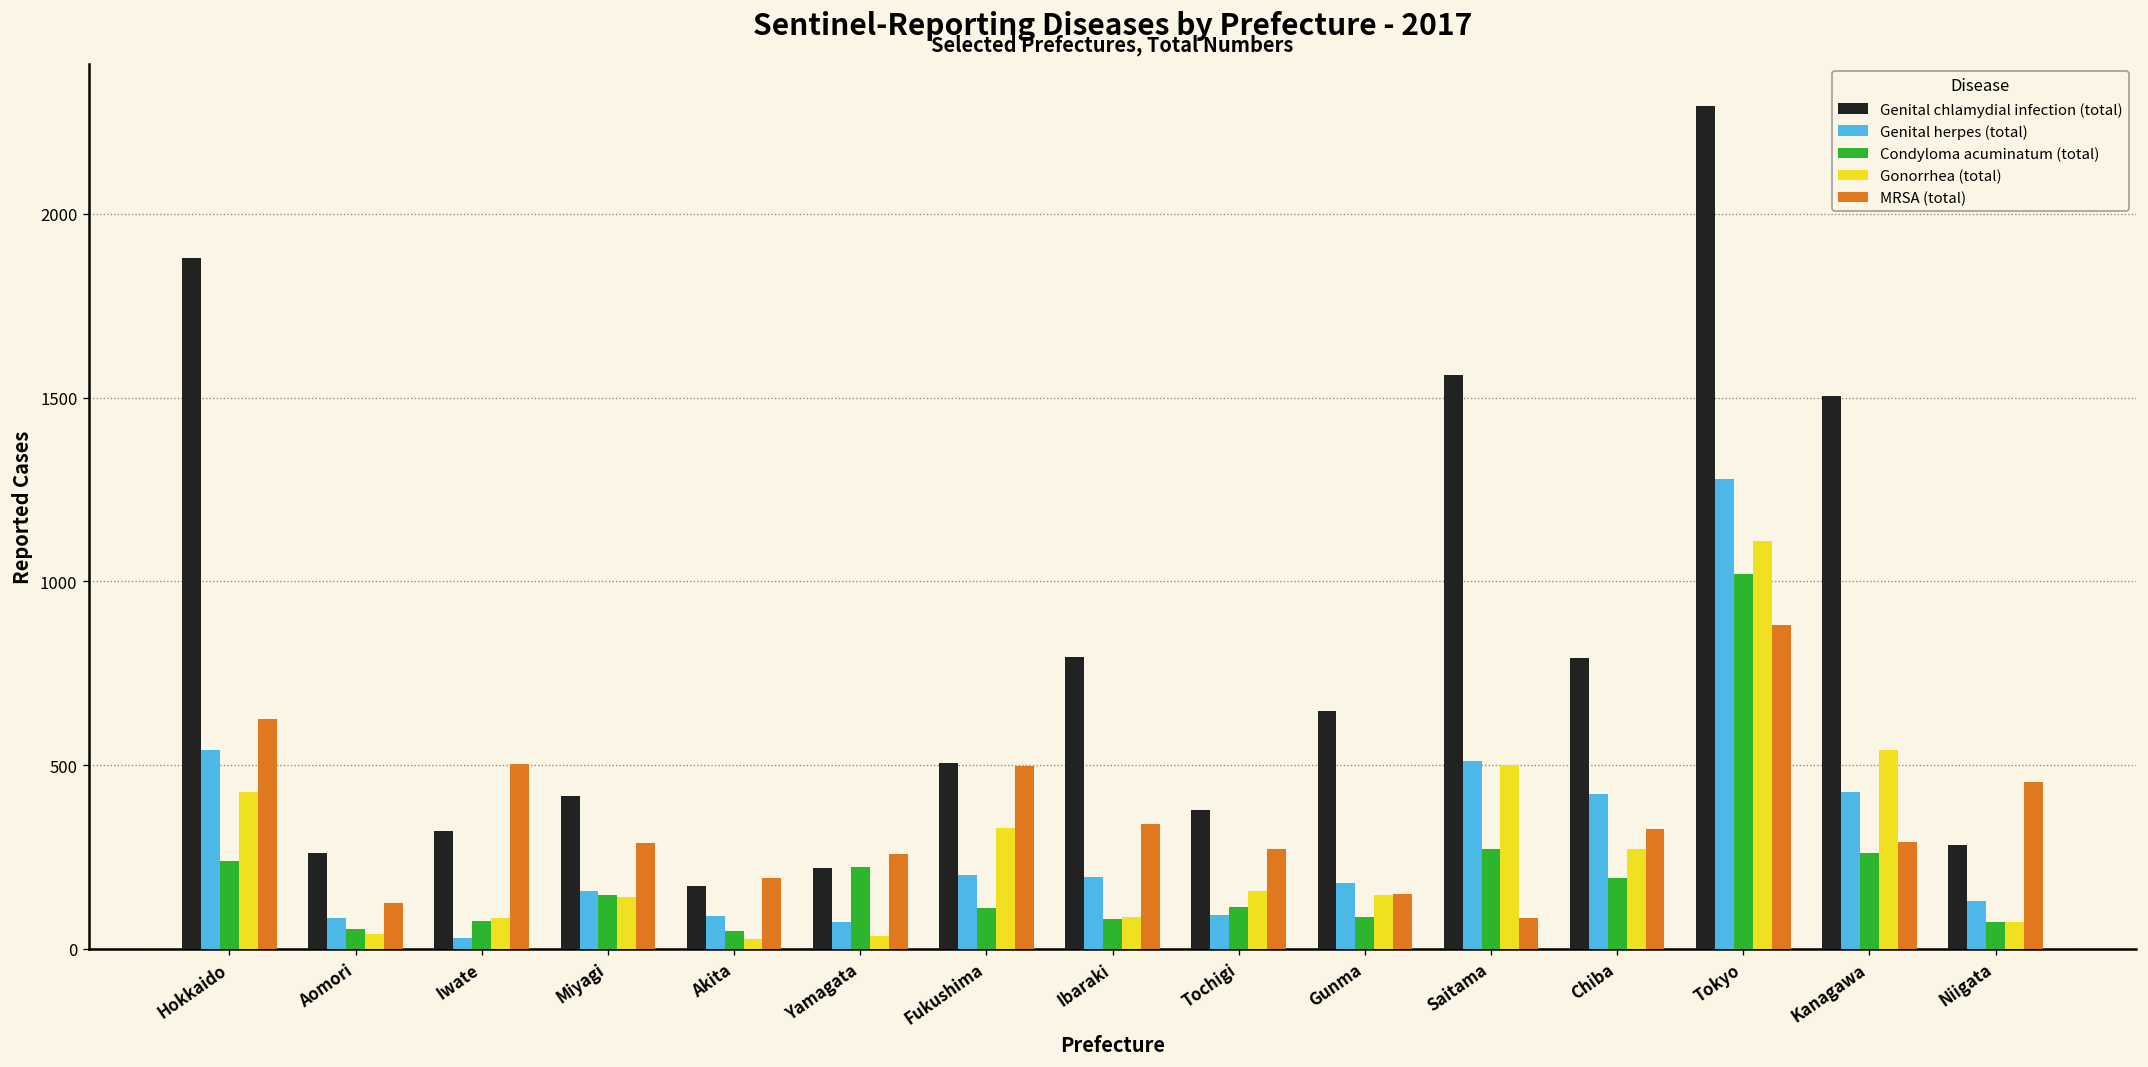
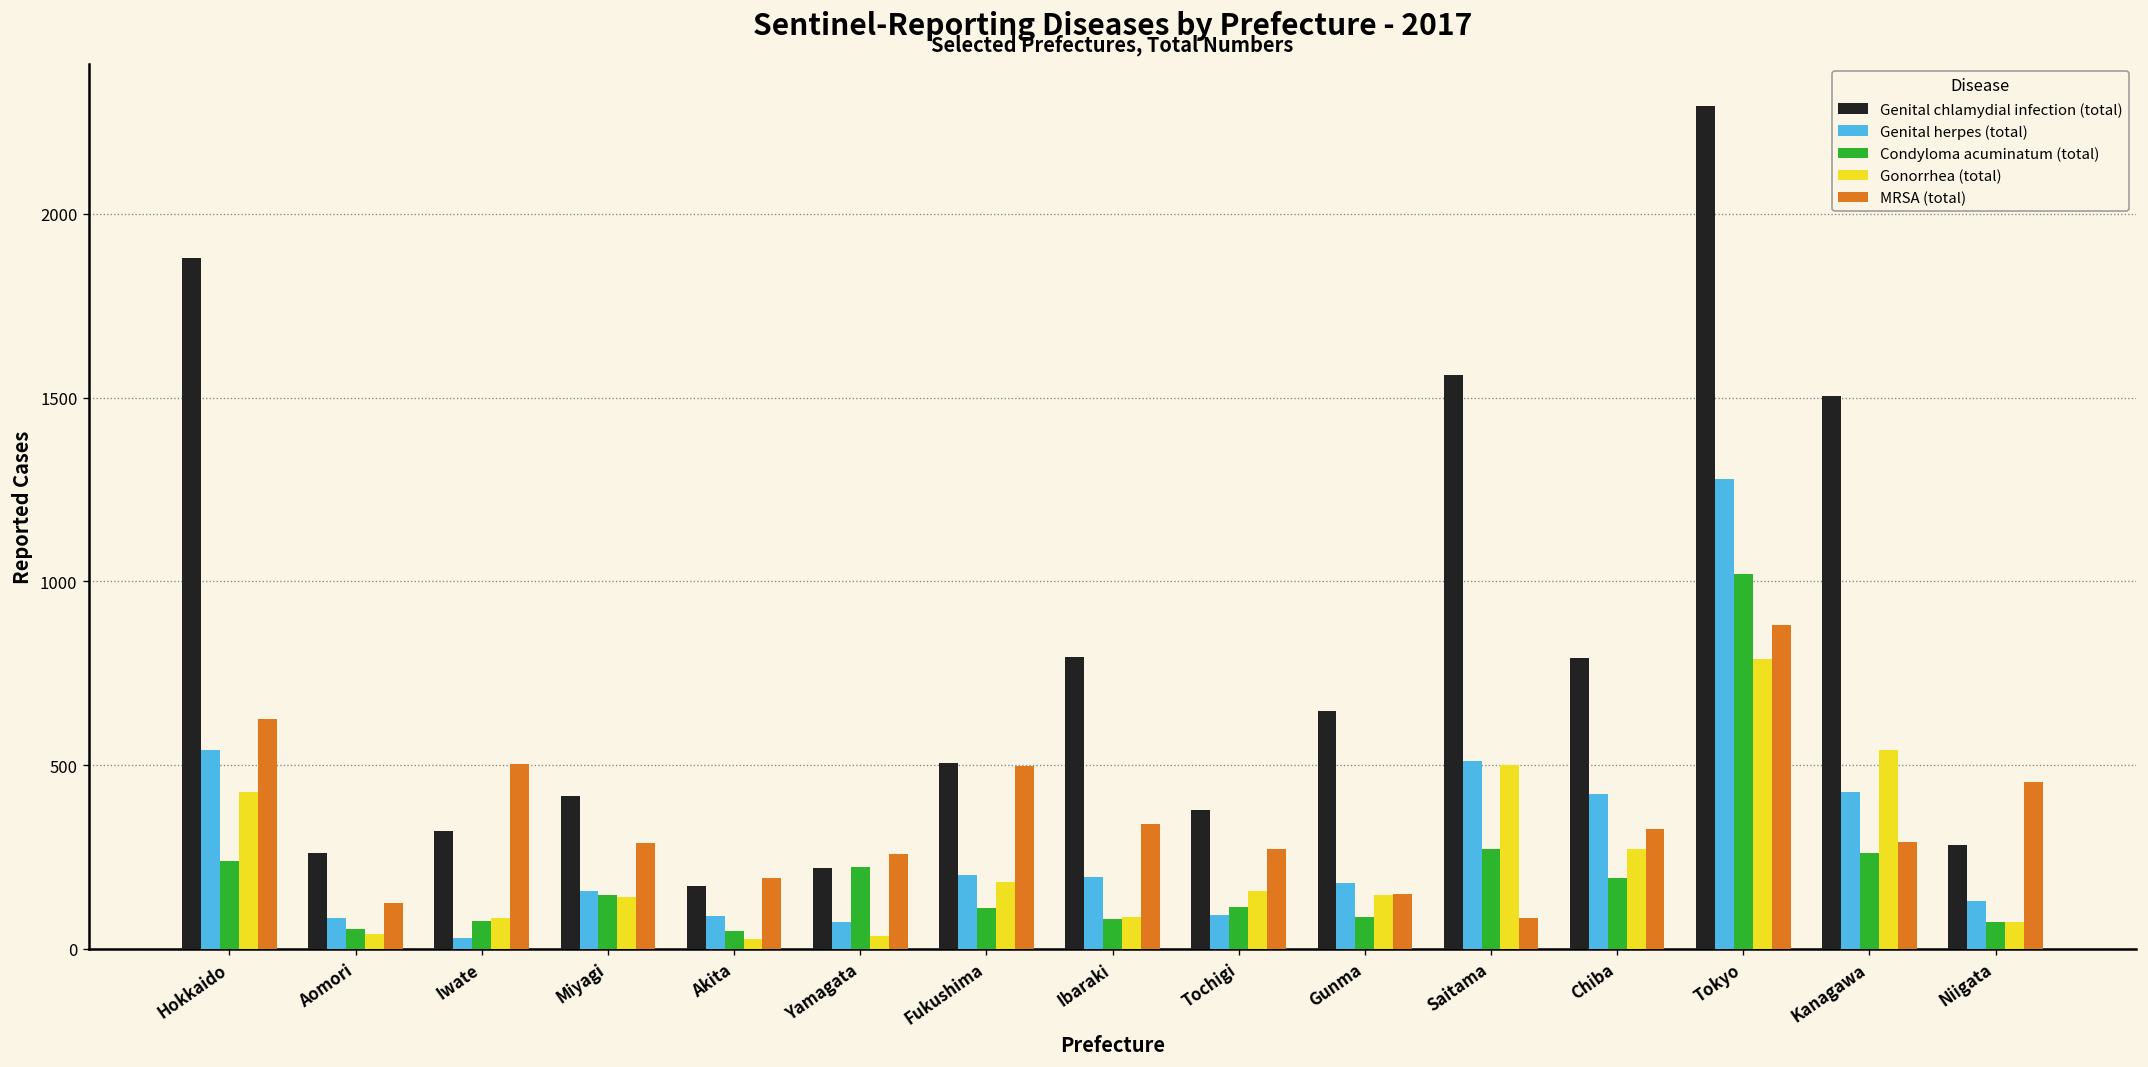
  {
    "Genital chlamydial infection (total)": {
      "Hokkaido": 1880,
      "Aomori": 260,
      "Iwate": 320,
      "Miyagi": 420,
      "Akita": 170,
      "Yamagata": 220,
      "Fukushima": 510,
      "Ibaraki": 800,
      "Tochigi": 380,
      "Gunma": 650,
      "Saitama": 1560,
      "Chiba": 790,
      "Tokyo": 2290,
      "Kanagawa": 1510,
      "Niigata": 280
    },
    "Genital herpes (total)": {
      "Hokkaido": 540,
      "Aomori": 80,
      "Iwate": 30,
      "Miyagi": 160,
      "Akita": 90,
      "Yamagata": 70,
      "Fukushima": 200,
      "Ibaraki": 200,
      "Tochigi": 90,
      "Gunma": 180,
      "Saitama": 510,
      "Chiba": 420,
      "Tokyo": 1280,
      "Kanagawa": 430,
      "Niigata": 130
    },
    "Condyloma acuminatum (total)": {
      "Hokkaido": 240,
      "Aomori": 60,
      "Iwate": 80,
      "Miyagi": 150,
      "Akita": 50,
      "Yamagata": 220,
      "Fukushima": 110,
      "Ibaraki": 80,
      "Tochigi": 110,
      "Gunma": 90,
      "Saitama": 270,
      "Chiba": 190,
      "Tokyo": 1020,
      "Kanagawa": 260,
      "Niigata": 70
    },
    "Gonorrhea (total)": {
      "Hokkaido": 430,
      "Aomori": 40,
      "Iwate": 80,
      "Miyagi": 140,
      "Akita": 30,
      "Yamagata": 40,
-     "Fukushima": 330,
+     "Fukushima": 180,
      "Ibaraki": 90,
      "Tochigi": 160,
      "Gunma": 150,
      "Saitama": 500,
      "Chiba": 270,
-     "Tokyo": 1110,
+     "Tokyo": 790,
      "Kanagawa": 540,
      "Niigata": 70
    },
    "MRSA (total)": {
      "Hokkaido": 630,
      "Aomori": 120,
      "Iwate": 500,
      "Miyagi": 290,
      "Akita": 190,
      "Yamagata": 260,
      "Fukushima": 500,
      "Ibaraki": 340,
      "Tochigi": 270,
      "Gunma": 150,
      "Saitama": 90,
      "Chiba": 330,
      "Tokyo": 880,
      "Kanagawa": 290,
      "Niigata": 460
    }
  }
